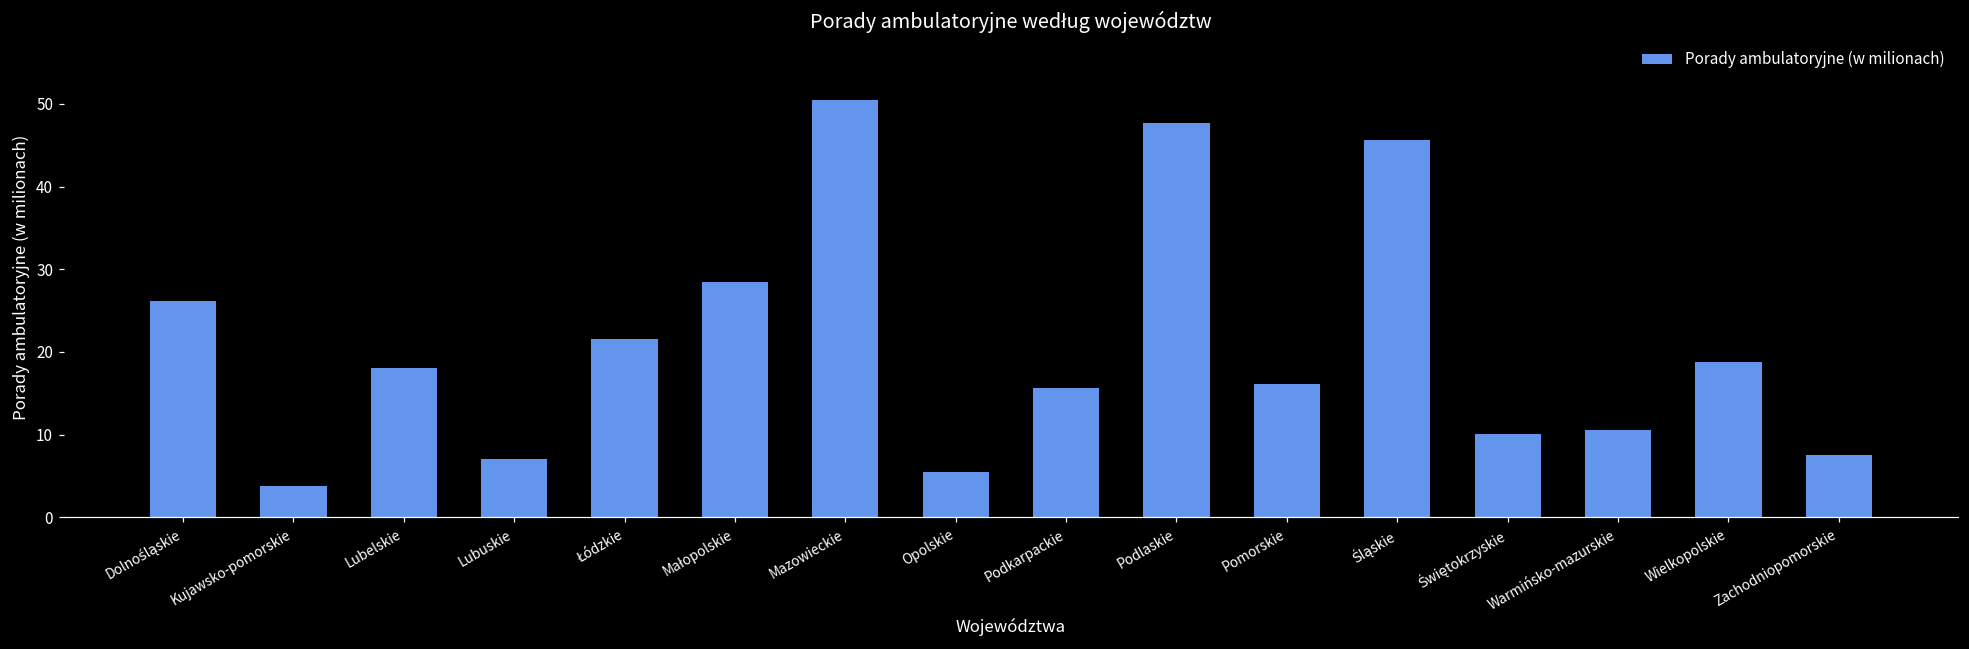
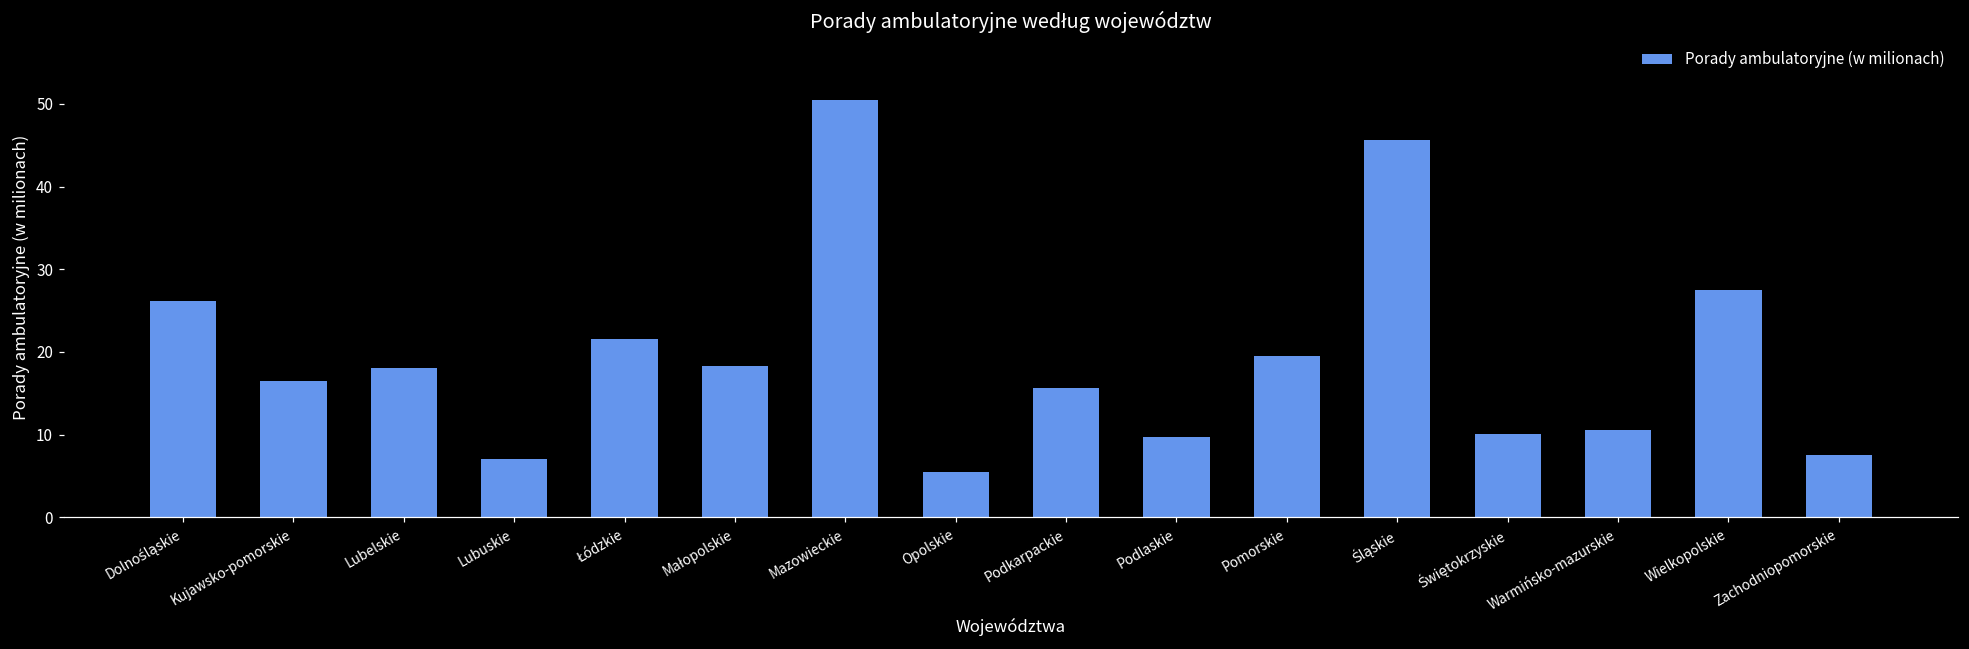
  {
    "Dolnośląskie": 26,
-   "Kujawsko-pomorskie": 4,
+   "Kujawsko-pomorskie": 16,
    "Lubelskie": 18,
    "Lubuskie": 7,
    "Łódzkie": 22,
-   "Małopolskie": 28,
+   "Małopolskie": 18,
    "Mazowieckie": 50,
    "Opolskie": 5,
    "Podkarpackie": 16,
-   "Podlaskie": 48,
-   "Pomorskie": 16,
+   "Podlaskie": 10,
+   "Pomorskie": 20,
    "Śląskie": 46,
    "Świętokrzyskie": 10,
    "Warmińsko-mazurskie": 11,
-   "Wielkopolskie": 19,
+   "Wielkopolskie": 28,
    "Zachodniopomorskie": 8
  }
